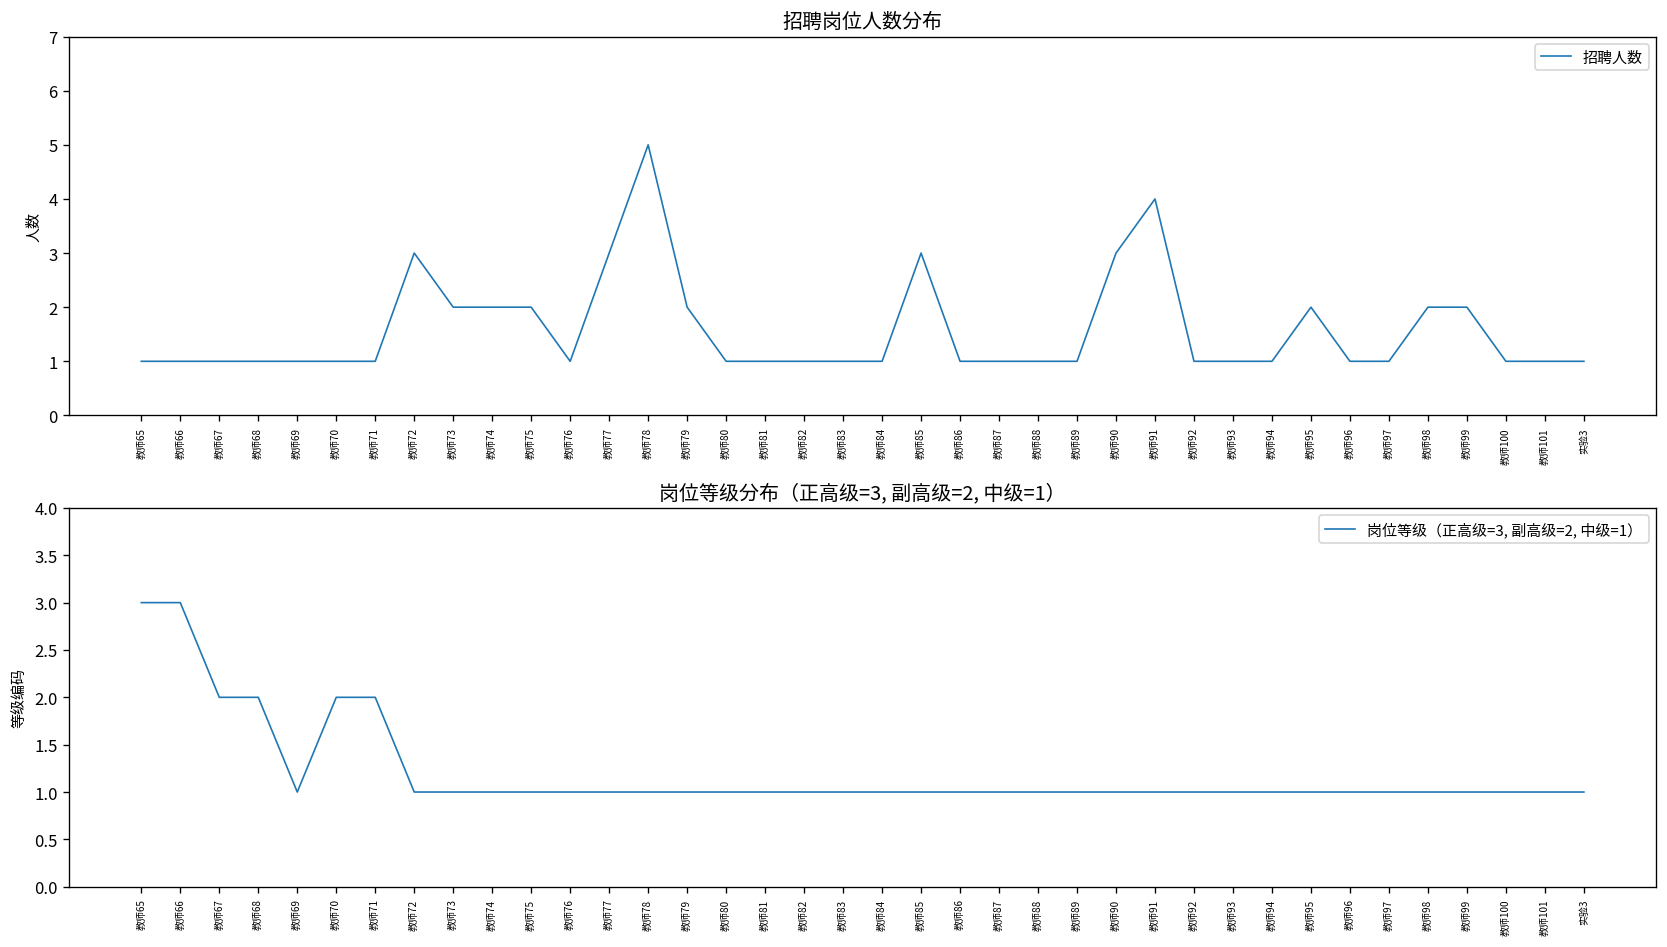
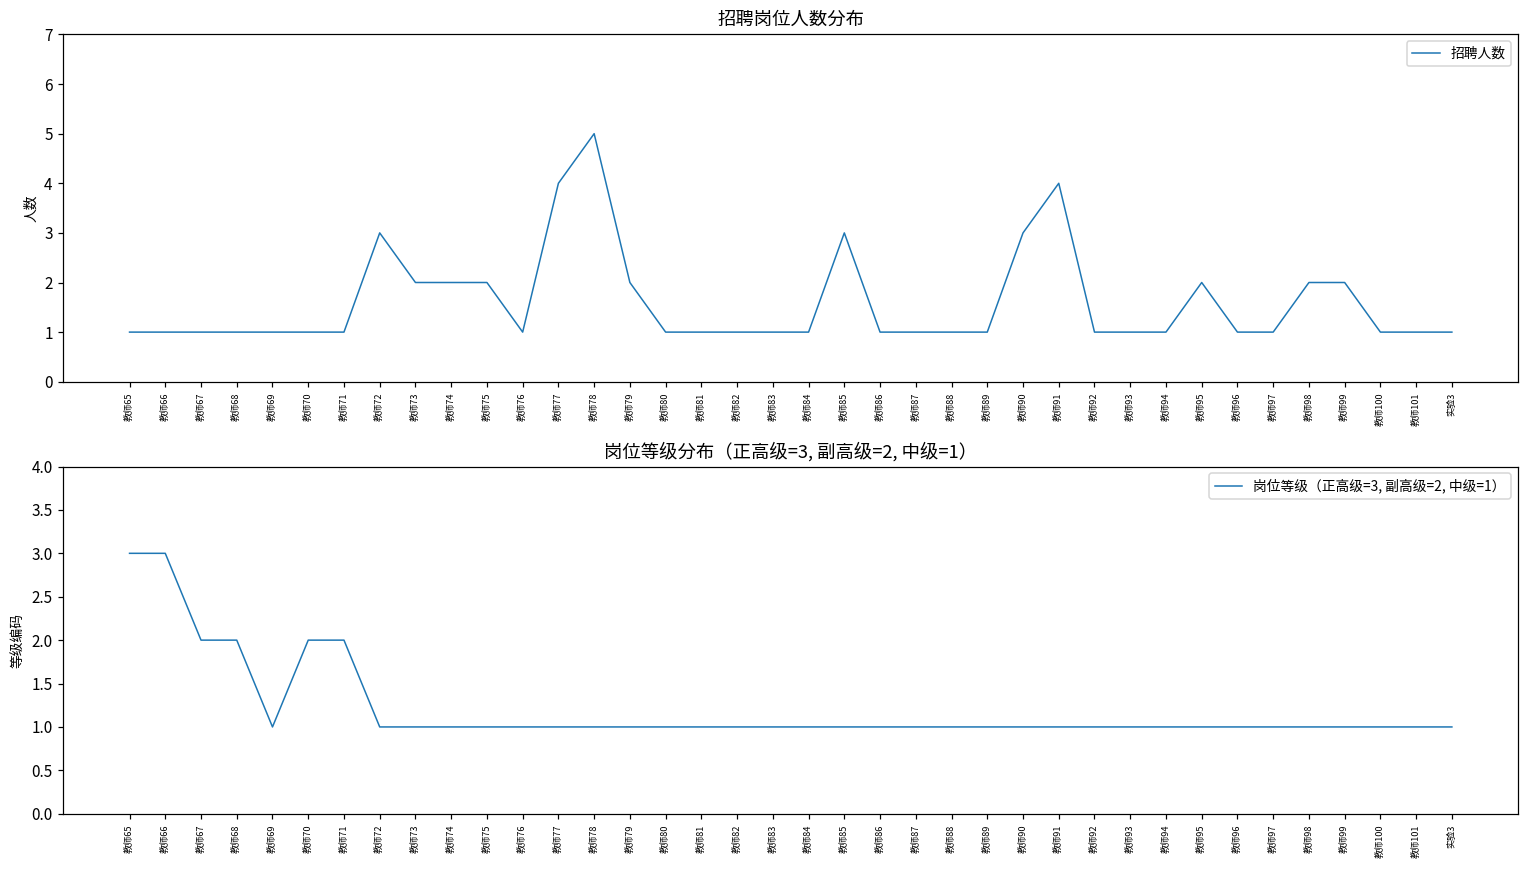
  {
    "招聘岗位人数分布": {
      "教师65": 1,
      "教师66": 1,
      "教师67": 1,
      "教师68": 1,
      "教师69": 1,
      "教师70": 1,
      "教师71": 1,
      "教师72": 3,
      "教师73": 2,
      "教师74": 2,
      "教师75": 2,
      "教师76": 1,
-     "教师77": 3,
+     "教师77": 4,
      "教师78": 5,
      "教师79": 2,
      "教师80": 1,
      "教师81": 1,
      "教师82": 1,
      "教师83": 1,
      "教师84": 1,
      "教师85": 3,
      "教师86": 1,
      "教师87": 1,
      "教师88": 1,
      "教师89": 1,
      "教师90": 3,
      "教师91": 4,
      "教师92": 1,
      "教师93": 1,
      "教师94": 1,
      "教师95": 2,
      "教师96": 1,
      "教师97": 1,
      "教师98": 2,
      "教师99": 2,
      "教师100": 1,
      "教师101": 1,
      "实验3": 1
    },
    "岗位等级分布（正高级=3, 副高级=2, 中级=1）": {
      "教师65": 3.0,
      "教师66": 3.0,
      "教师67": 2.0,
      "教师68": 2.0,
      "教师69": 1.0,
      "教师70": 2.0,
      "教师71": 2.0,
      "教师72": 1.0,
      "教师73": 1.0,
      "教师74": 1.0,
      "教师75": 1.0,
      "教师76": 1.0,
      "教师77": 1.0,
      "教师78": 1.0,
      "教师79": 1.0,
      "教师80": 1.0,
      "教师81": 1.0,
      "教师82": 1.0,
      "教师83": 1.0,
      "教师84": 1.0,
      "教师85": 1.0,
      "教师86": 1.0,
      "教师87": 1.0,
      "教师88": 1.0,
      "教师89": 1.0,
      "教师90": 1.0,
      "教师91": 1.0,
      "教师92": 1.0,
      "教师93": 1.0,
      "教师94": 1.0,
      "教师95": 1.0,
      "教师96": 1.0,
      "教师97": 1.0,
      "教师98": 1.0,
      "教师99": 1.0,
      "教师100": 1.0,
      "教师101": 1.0,
      "实验3": 1.0
    }
  }
